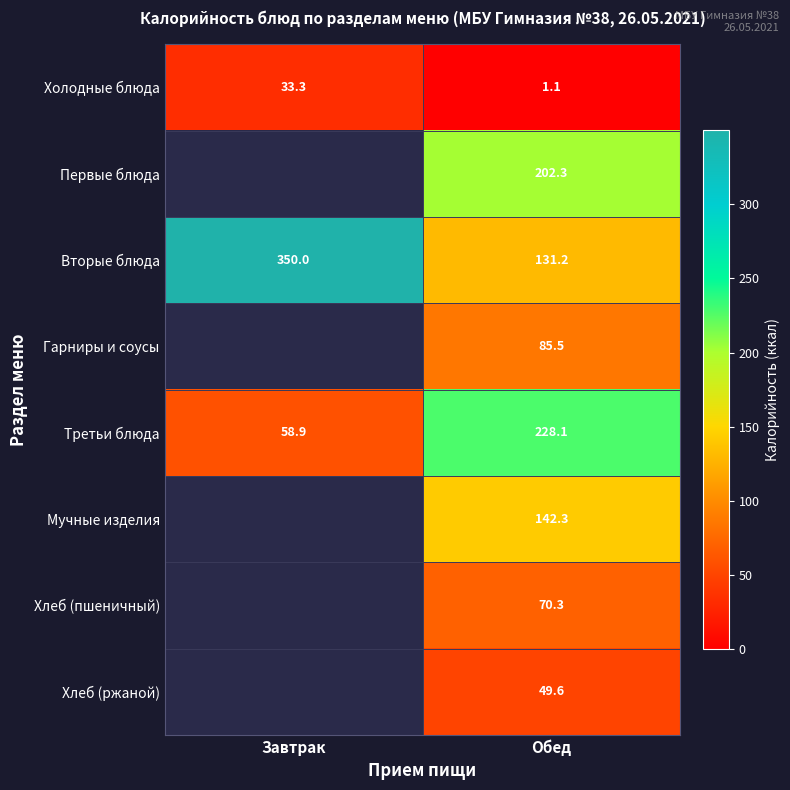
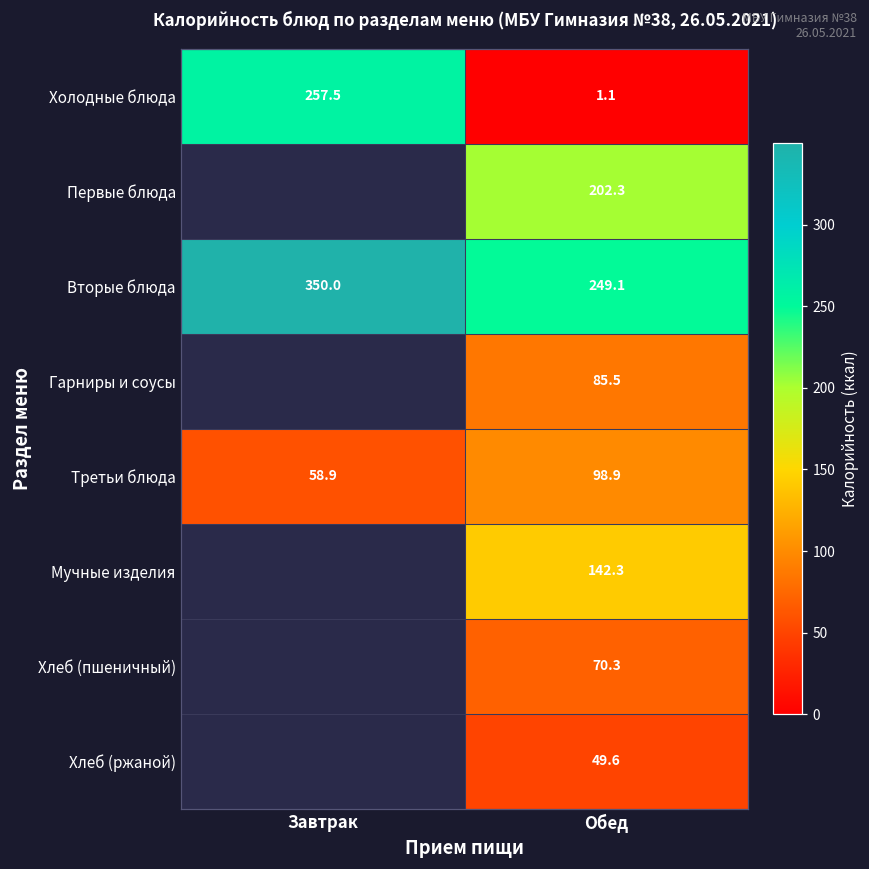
  {
    "Холодные блюда": {
-     "Завтрак": 33.3
+     "Завтрак": 257.5
    },
    "Вторые блюда": {
-     "Обед": 131.2
+     "Обед": 249.1
    },
    "Третьи блюда": {
-     "Обед": 228.1
+     "Обед": 98.9
    }
  }
